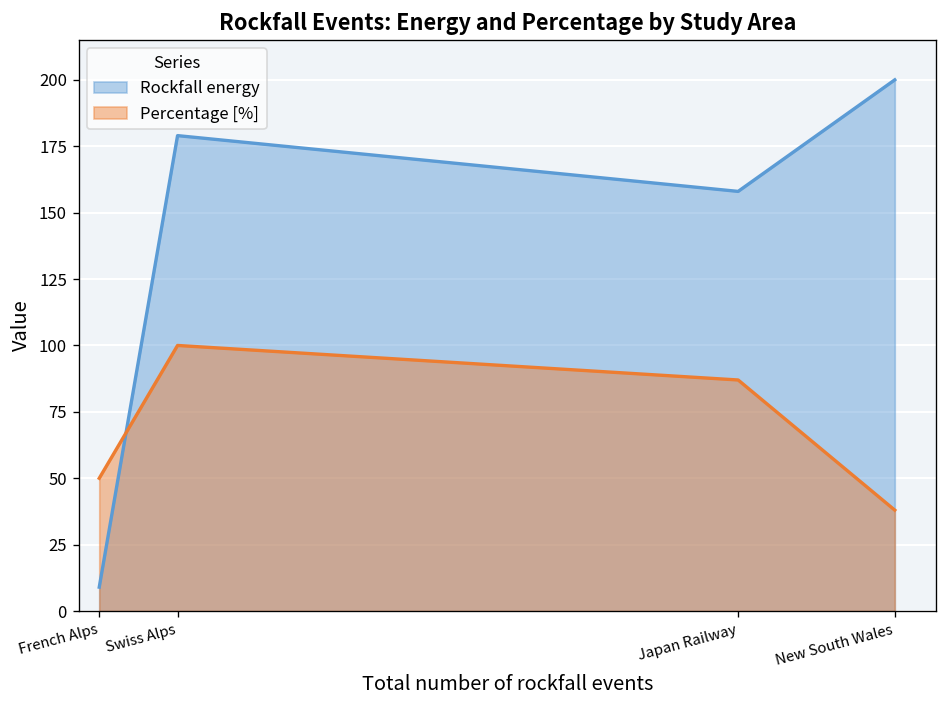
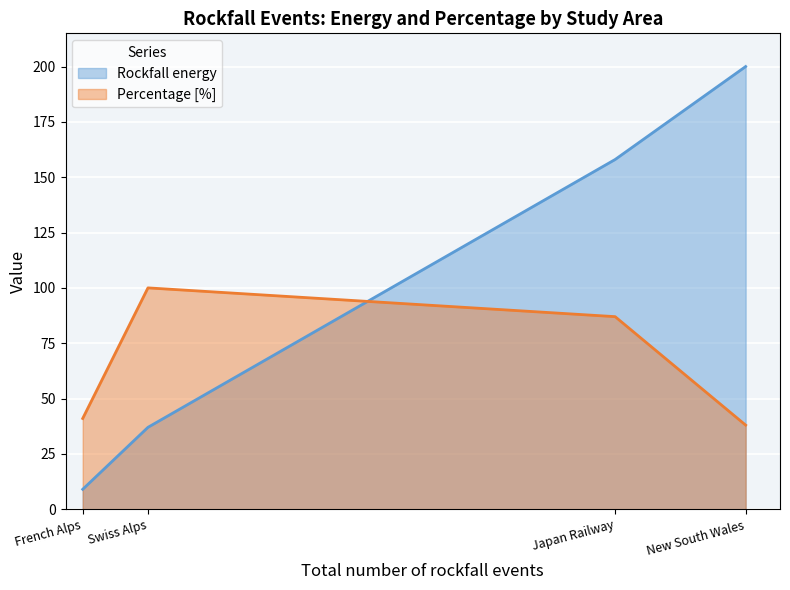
  {
    "Rockfall energy": {
      "French Alps": 9,
-     "Swiss Alps": 179,
+     "Swiss Alps": 37,
      "Japan Railway": 158,
      "New South Wales": 200
    },
    "Percentage [%]": {
-     "French Alps": 50,
+     "French Alps": 41,
      "Swiss Alps": 100,
      "Japan Railway": 87,
      "New South Wales": 38
    }
  }
